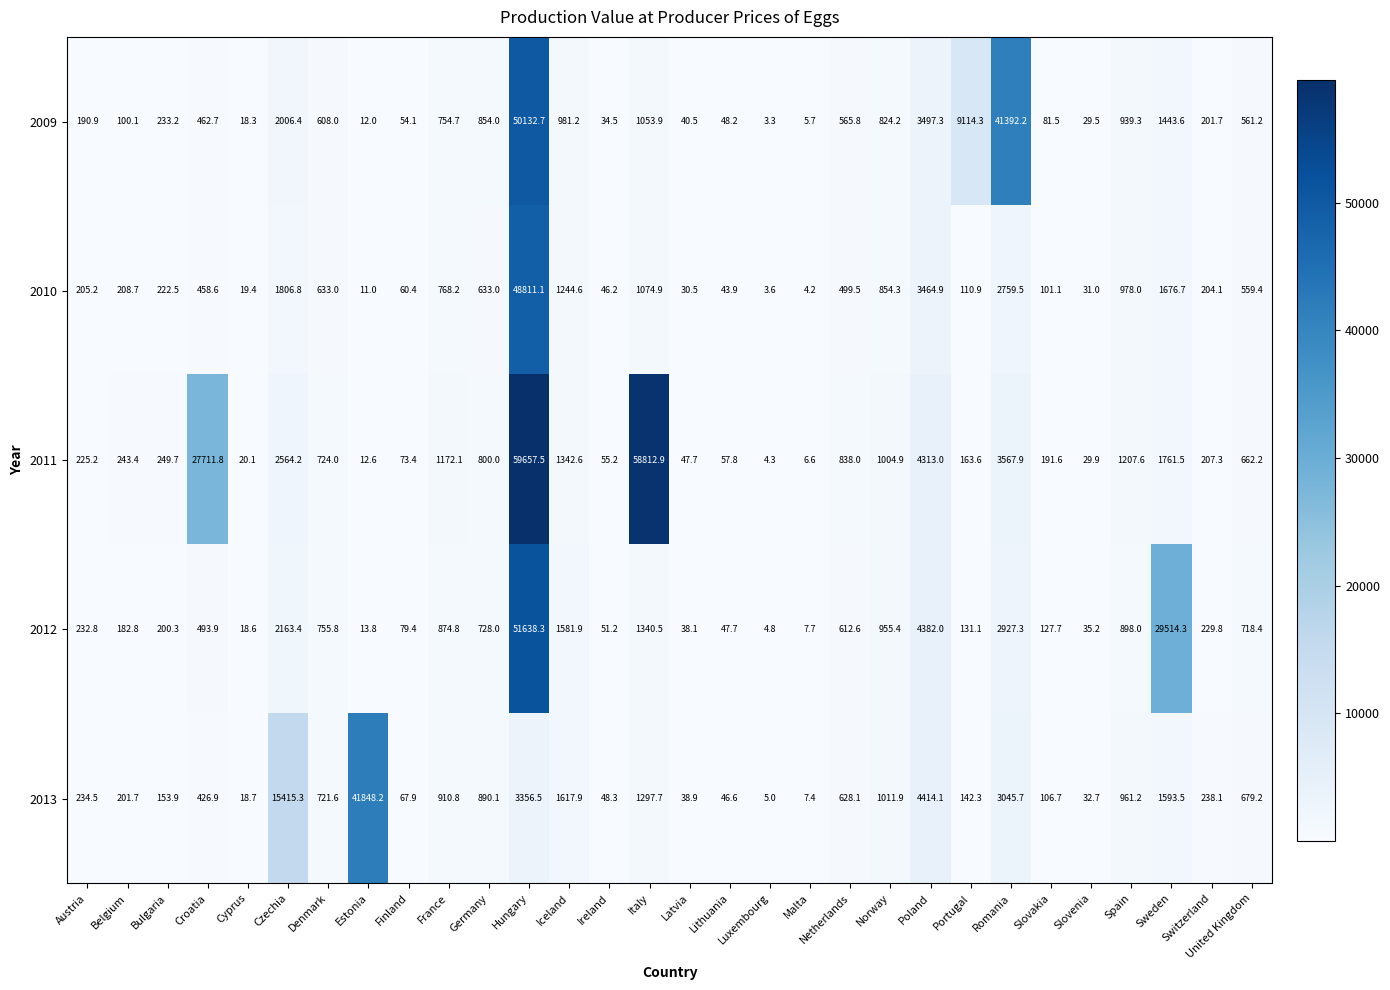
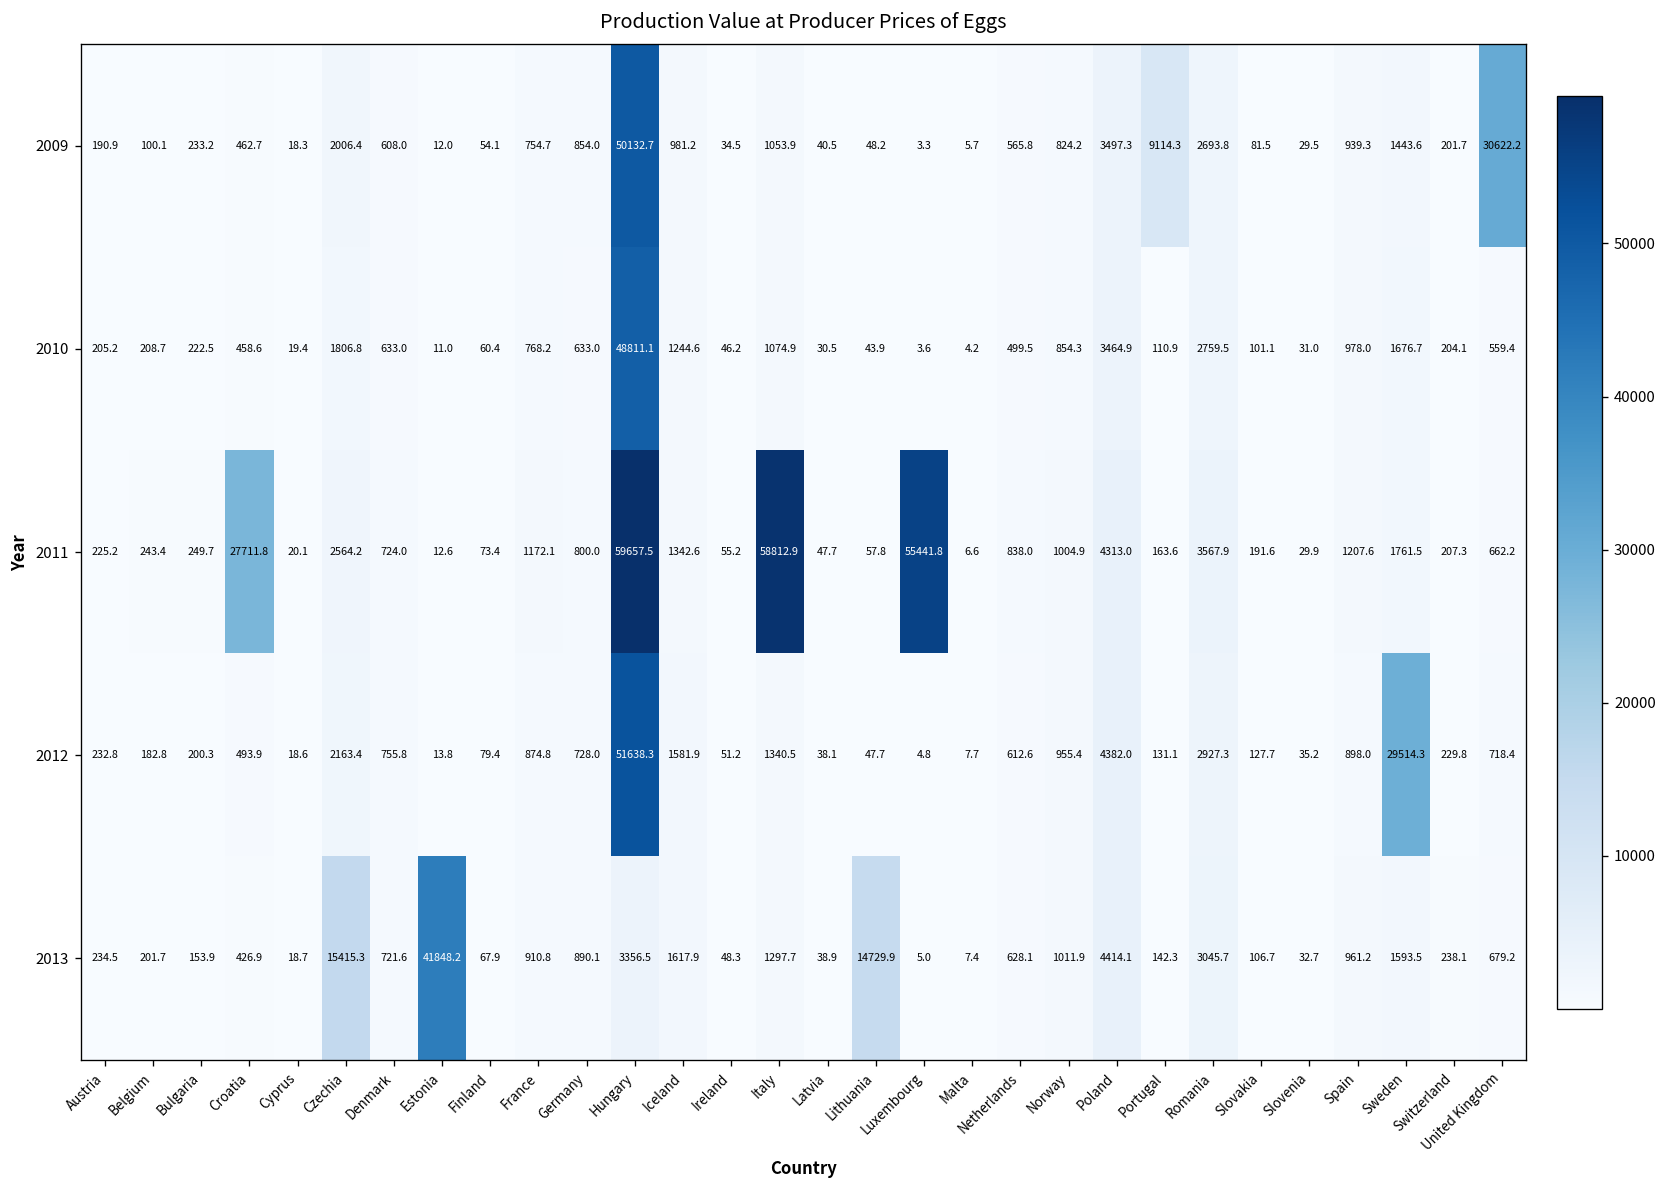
  {
    "2009": {
      "Austria": 190.9,
      "Belgium": 100.1,
      "Bulgaria": 233.2,
      "Croatia": 462.7,
      "Cyprus": 18.3,
      "Czechia": 2006.4,
      "Denmark": 608.0,
      "Estonia": 12.0,
      "Finland": 54.1,
      "France": 754.7,
      "Germany": 854.0,
      "Hungary": 50132.7,
      "Iceland": 981.2,
      "Ireland": 34.5,
      "Italy": 1053.9,
      "Latvia": 40.5,
      "Lithuania": 48.2,
      "Luxembourg": 3.3,
      "Malta": 5.7,
      "Netherlands": 565.8,
      "Norway": 824.2,
      "Poland": 3497.3,
      "Portugal": 9114.3,
-     "Romania": 41392.2,
+     "Romania": 2693.8,
      "Slovakia": 81.5,
      "Slovenia": 29.5,
      "Spain": 939.3,
      "Sweden": 1443.6,
      "Switzerland": 201.7,
-     "United Kingdom": 561.2
+     "United Kingdom": 30622.2
    },
    "2010": {
      "Austria": 205.2,
      "Belgium": 208.7,
      "Bulgaria": 222.5,
      "Croatia": 458.6,
      "Cyprus": 19.4,
      "Czechia": 1806.8,
      "Denmark": 633.0,
      "Estonia": 11.0,
      "Finland": 60.4,
      "France": 768.2,
      "Germany": 633.0,
      "Hungary": 48811.1,
      "Iceland": 1244.6,
      "Ireland": 46.2,
      "Italy": 1074.9,
      "Latvia": 30.5,
      "Lithuania": 43.9,
      "Luxembourg": 3.6,
      "Malta": 4.2,
      "Netherlands": 499.5,
      "Norway": 854.3,
      "Poland": 3464.9,
      "Portugal": 110.9,
      "Romania": 2759.5,
      "Slovakia": 101.1,
      "Slovenia": 31.0,
      "Spain": 978.0,
      "Sweden": 1676.7,
      "Switzerland": 204.1,
      "United Kingdom": 559.4
    },
    "2011": {
      "Austria": 225.2,
      "Belgium": 243.4,
      "Bulgaria": 249.7,
      "Croatia": 27711.8,
      "Cyprus": 20.1,
      "Czechia": 2564.2,
      "Denmark": 724.0,
      "Estonia": 12.6,
      "Finland": 73.4,
      "France": 1172.1,
      "Germany": 800.0,
      "Hungary": 59657.5,
      "Iceland": 1342.6,
      "Ireland": 55.2,
      "Italy": 58812.9,
      "Latvia": 47.7,
      "Lithuania": 57.8,
-     "Luxembourg": 4.3,
+     "Luxembourg": 55441.8,
      "Malta": 6.6,
      "Netherlands": 838.0,
      "Norway": 1004.9,
      "Poland": 4313.0,
      "Portugal": 163.6,
      "Romania": 3567.9,
      "Slovakia": 191.6,
      "Slovenia": 29.9,
      "Spain": 1207.6,
      "Sweden": 1761.5,
      "Switzerland": 207.3,
      "United Kingdom": 662.2
    },
    "2012": {
      "Austria": 232.8,
      "Belgium": 182.8,
      "Bulgaria": 200.3,
      "Croatia": 493.9,
      "Cyprus": 18.6,
      "Czechia": 2163.4,
      "Denmark": 755.8,
      "Estonia": 13.8,
      "Finland": 79.4,
      "France": 874.8,
      "Germany": 728.0,
      "Hungary": 51638.3,
      "Iceland": 1581.9,
      "Ireland": 51.2,
      "Italy": 1340.5,
      "Latvia": 38.1,
      "Lithuania": 47.7,
      "Luxembourg": 4.8,
      "Malta": 7.7,
      "Netherlands": 612.6,
      "Norway": 955.4,
      "Poland": 4382.0,
      "Portugal": 131.1,
      "Romania": 2927.3,
      "Slovakia": 127.7,
      "Slovenia": 35.2,
      "Spain": 898.0,
      "Sweden": 29514.3,
      "Switzerland": 229.8,
      "United Kingdom": 718.4
    },
    "2013": {
      "Austria": 234.5,
      "Belgium": 201.7,
      "Bulgaria": 153.9,
      "Croatia": 426.9,
      "Cyprus": 18.7,
      "Czechia": 15415.3,
      "Denmark": 721.6,
      "Estonia": 41848.2,
      "Finland": 67.9,
      "France": 910.8,
      "Germany": 890.1,
      "Hungary": 3356.5,
      "Iceland": 1617.9,
      "Ireland": 48.3,
      "Italy": 1297.7,
      "Latvia": 38.9,
-     "Lithuania": 46.6,
+     "Lithuania": 14729.9,
      "Luxembourg": 5.0,
      "Malta": 7.4,
      "Netherlands": 628.1,
      "Norway": 1011.9,
      "Poland": 4414.1,
      "Portugal": 142.3,
      "Romania": 3045.7,
      "Slovakia": 106.7,
      "Slovenia": 32.7,
      "Spain": 961.2,
      "Sweden": 1593.5,
      "Switzerland": 238.1,
      "United Kingdom": 679.2
    }
  }
